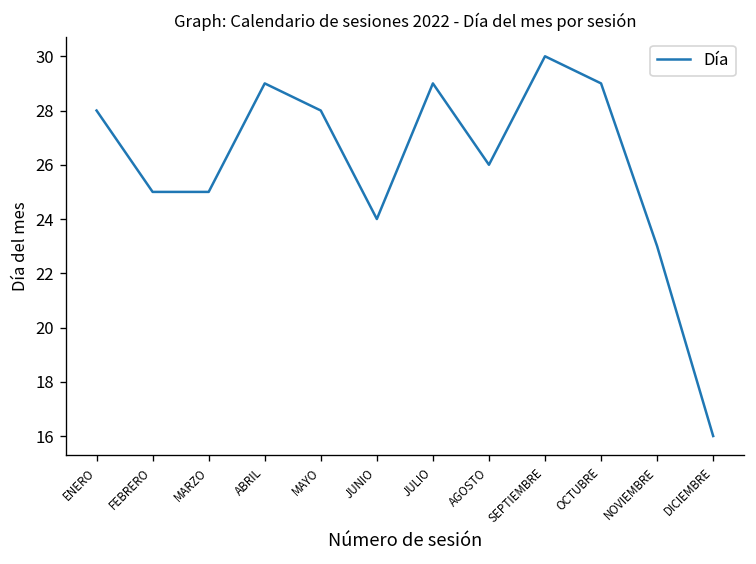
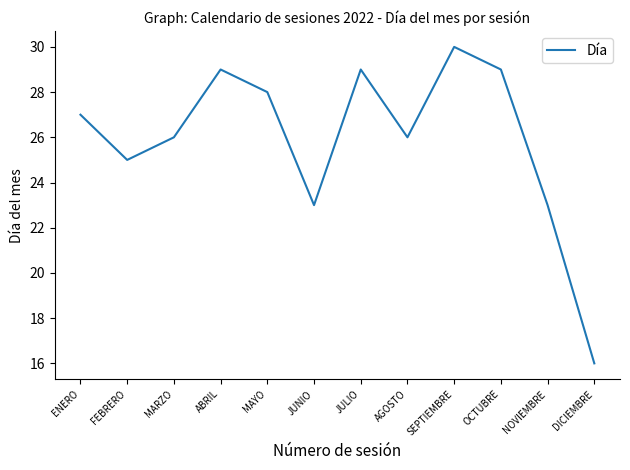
  {
-   "ENERO": 28,
+   "ENERO": 27,
    "FEBRERO": 25,
-   "MARZO": 25,
+   "MARZO": 26,
    "ABRIL": 29,
    "MAYO": 28,
-   "JUNIO": 24,
+   "JUNIO": 23,
    "JULIO": 29,
    "AGOSTO": 26,
    "SEPTIEMBRE": 30,
    "OCTUBRE": 29,
    "NOVIEMBRE": 23,
    "DICIEMBRE": 16
  }
